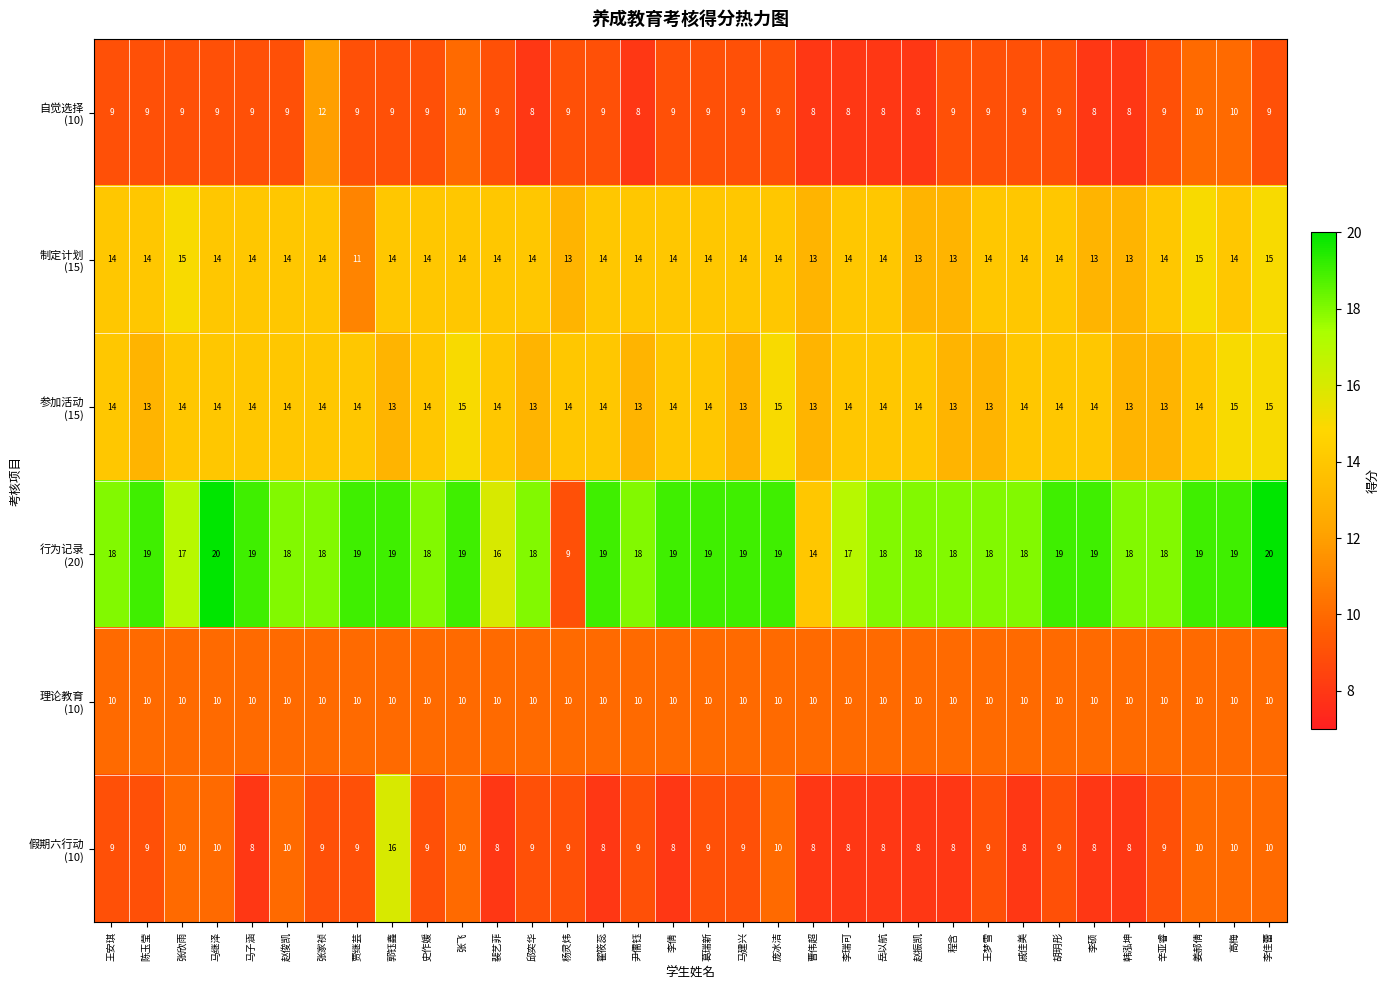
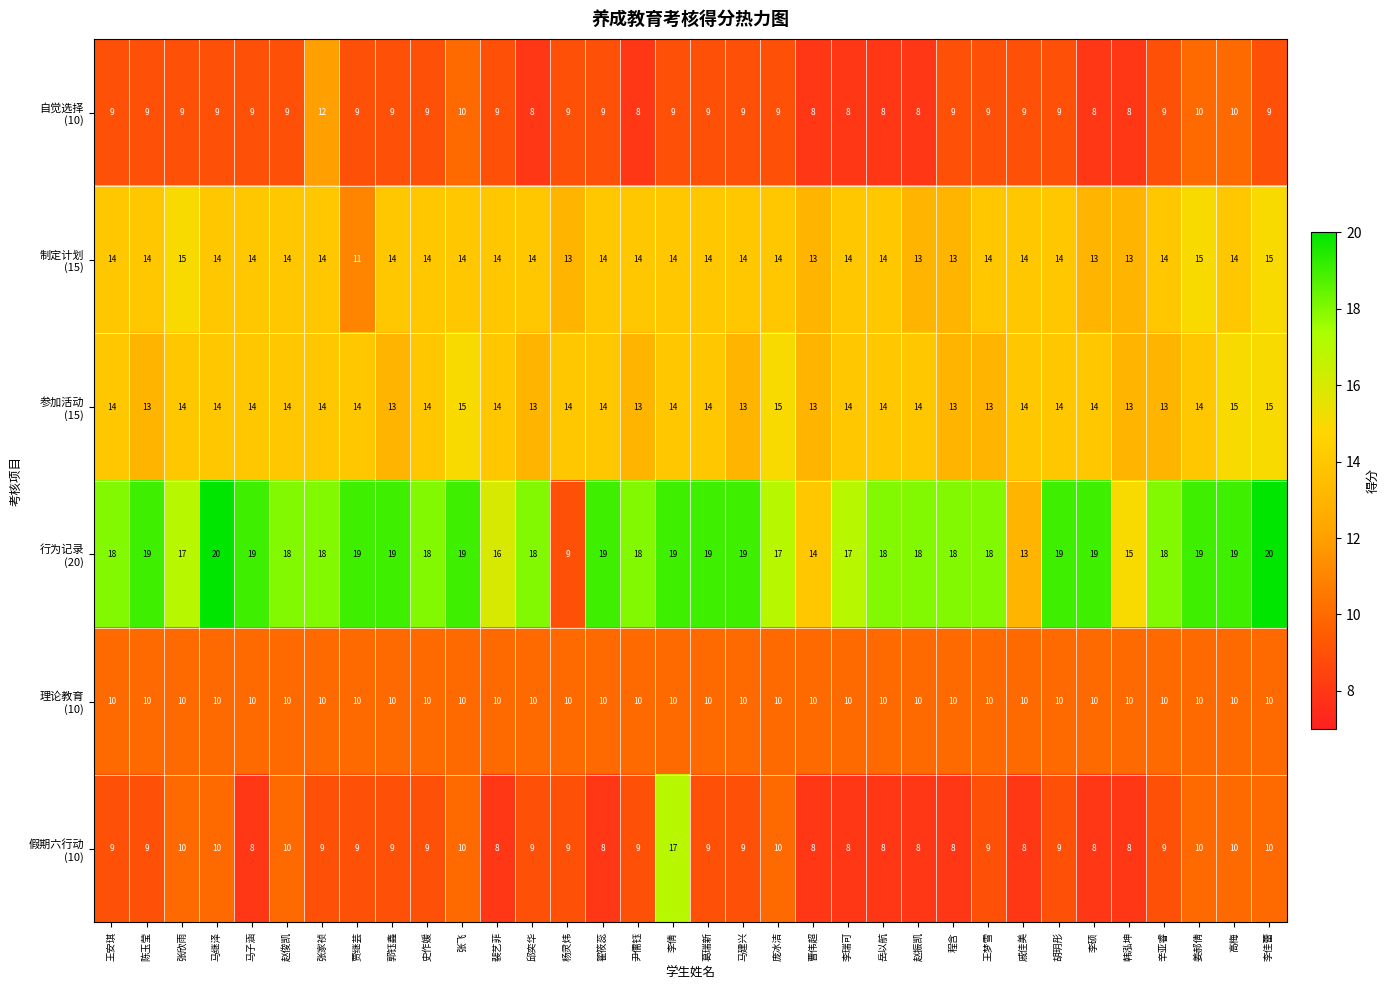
  {
    "行为记录 (20)": {
      "王安琪": 18,
      "陈玉莹": 19,
      "张欣雨": 17,
      "马继泽": 20,
      "马子涵": 19,
      "赵俊凯": 18,
      "张家祯": 18,
      "贾继芸": 19,
      "郭钰鑫": 19,
      "史作媛": 18,
      "张飞": 19,
      "裴艺菲": 16,
      "邱奕华": 18,
      "杨灵炜": 9,
      "翟筱蕊": 19,
      "尹儒钰": 18,
      "李倩": 19,
      "葛瑞新": 19,
      "马建兴": 19,
-     "庞冰洁": 19,
+     "庞冰洁": 17,
      "曹伟超": 14,
      "李瑞可": 17,
      "岳以航": 18,
      "赵振凯": 18,
      "程含": 18,
      "王梦雪": 18,
-     "戚佳美": 18,
+     "戚佳美": 13,
      "胡玥彤": 19,
      "李硕": 19,
-     "韩泓坤": 18,
+     "韩泓坤": 15,
      "辛亚睿": 18,
      "姜郝倩": 19,
      "高梅": 19,
      "李佳蕾": 20
    },
    "假期六行动 (10)": {
      "王安琪": 9,
      "陈玉莹": 9,
      "张欣雨": 10,
      "马继泽": 10,
      "马子涵": 8,
      "赵俊凯": 10,
      "张家祯": 9,
      "贾继芸": 9,
-     "郭钰鑫": 16,
+     "郭钰鑫": 9,
      "史作媛": 9,
      "张飞": 10,
      "裴艺菲": 8,
      "邱奕华": 9,
      "杨灵炜": 9,
      "翟筱蕊": 8,
      "尹儒钰": 9,
-     "李倩": 8,
+     "李倩": 17,
      "葛瑞新": 9,
      "马建兴": 9,
      "庞冰洁": 10,
      "曹伟超": 8,
      "李瑞可": 8,
      "岳以航": 8,
      "赵振凯": 8,
      "程含": 8,
      "王梦雪": 9,
      "戚佳美": 8,
      "胡玥彤": 9,
      "李硕": 8,
      "韩泓坤": 8,
      "辛亚睿": 9,
      "姜郝倩": 10,
      "高梅": 10,
      "李佳蕾": 10
    }
  }
